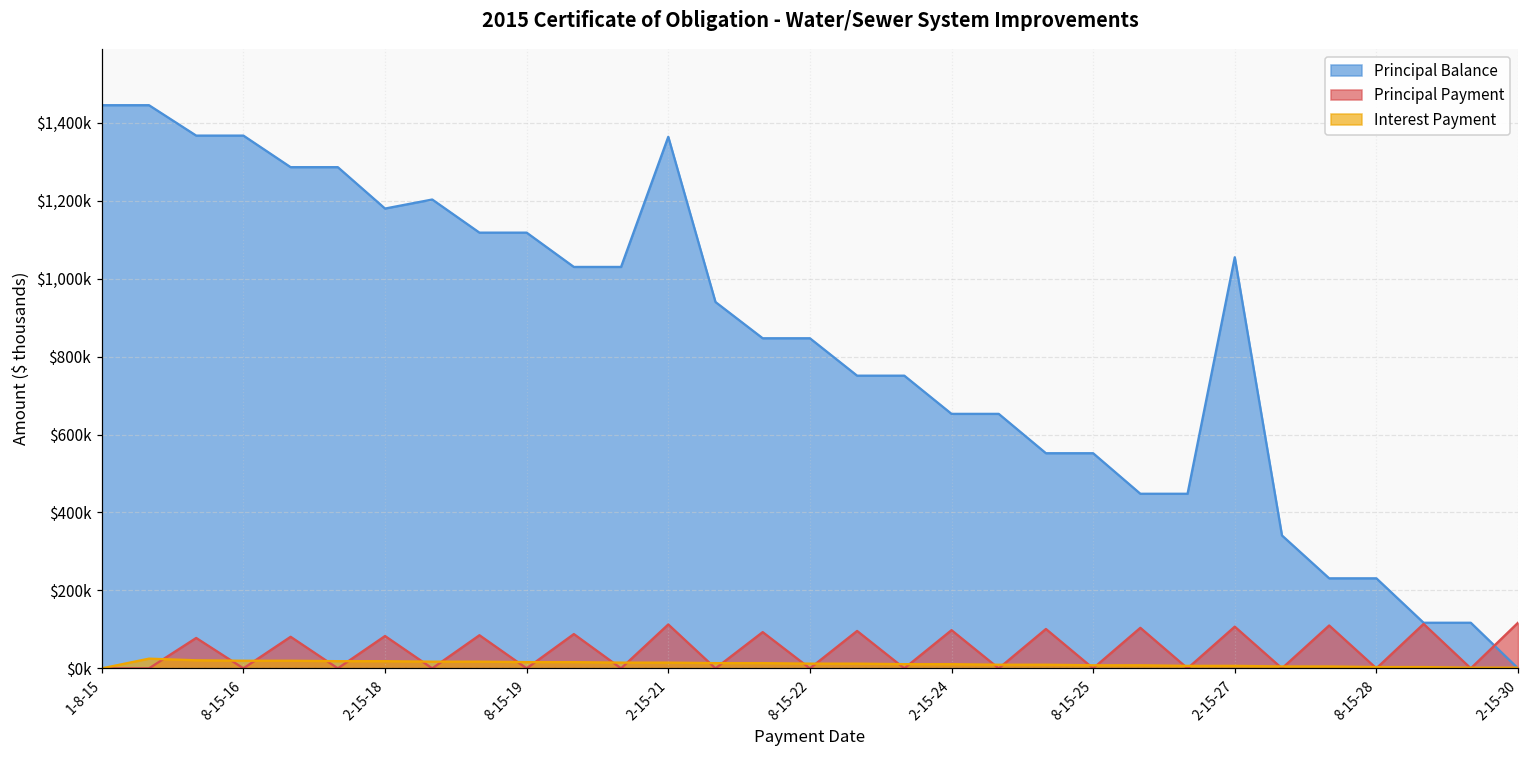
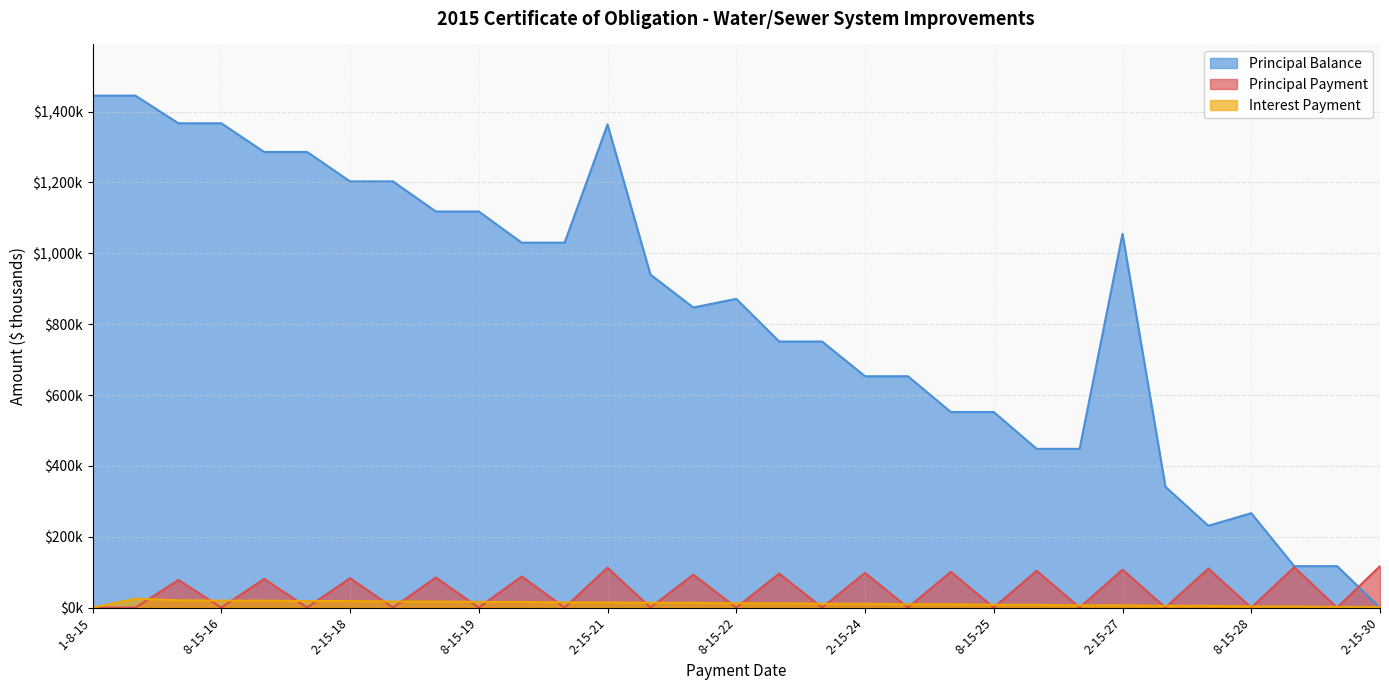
  {
    "Principal Balance": {
      "1-8-15": "$1,450,000",
      "8-15-16": "$1,370,000",
-     "2-15-18": "$1,180,000",
+     "2-15-18": "$1,200,000",
      "8-15-19": "$1,120,000",
      "2-15-21": "$1,360,000",
-     "8-15-22": "$850,000",
+     "8-15-22": "$870,000",
      "2-15-24": "$650,000",
      "8-15-25": "$550,000",
      "2-15-27": "$1,050,000",
-     "8-15-28": "$230,000"
+     "8-15-28": "$270,000"
    },
    "Principal Payment": {
      "8-15-16": "$0",
      "2-15-18": "$80,000",
      "8-15-19": "$0",
      "2-15-21": "$110,000",
      "8-15-22": "$0",
      "2-15-24": "$100,000",
      "8-15-25": "$0",
      "2-15-27": "$110,000",
      "2-15-30": "$120,000"
    },
    "Interest Payment": {
      "8-15-16": "$20,000",
      "2-15-18": "$20,000",
      "8-15-19": "$20,000",
      "2-15-21": "$10,000",
      "8-15-22": "$10,000",
      "2-15-24": "$10,000",
      "8-15-25": "$10,000",
      "2-15-27": "$10,000"
    }
  }
